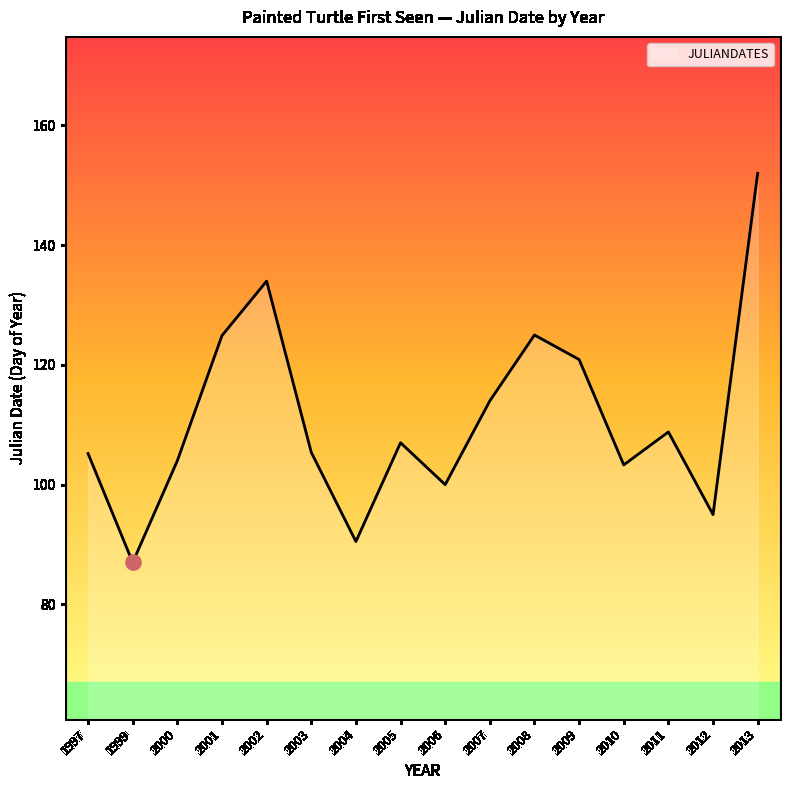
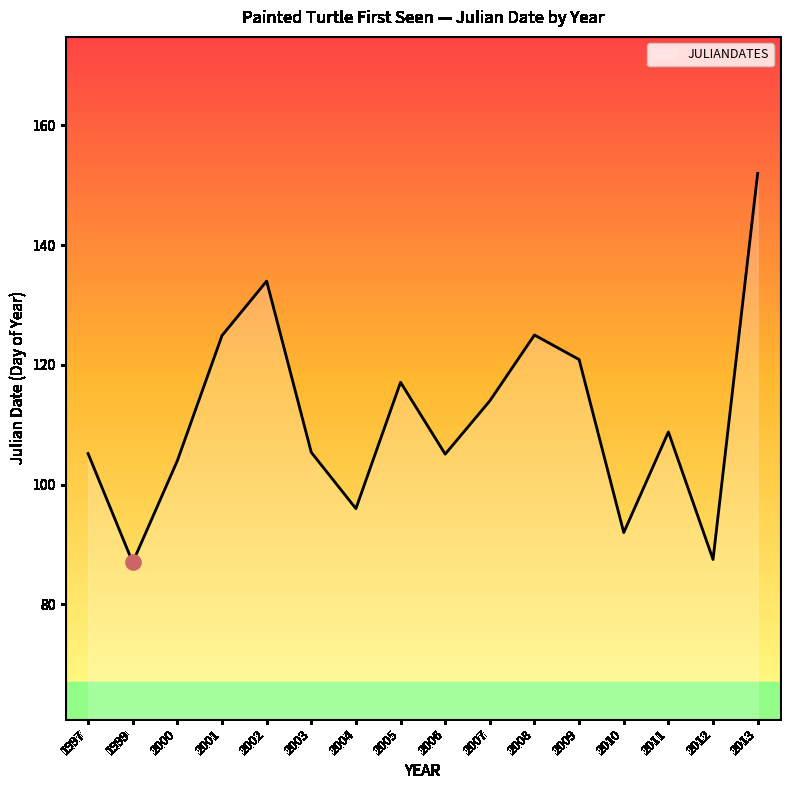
  {
    "JULIANDATES": {
      "1997": 105,
      "2000": 104,
      "2001": 125,
      "2002": 134,
      "2003": 105,
-     "2004": 91,
-     "2005": 107,
-     "2006": 100,
+     "2004": 96,
+     "2005": 117,
+     "2006": 105,
      "2007": 114,
      "2008": 125,
      "2009": 121,
-     "2010": 103,
+     "2010": 92,
      "2011": 109,
-     "2012": 95,
+     "2012": 88,
      "2013": 152
    }
  }
